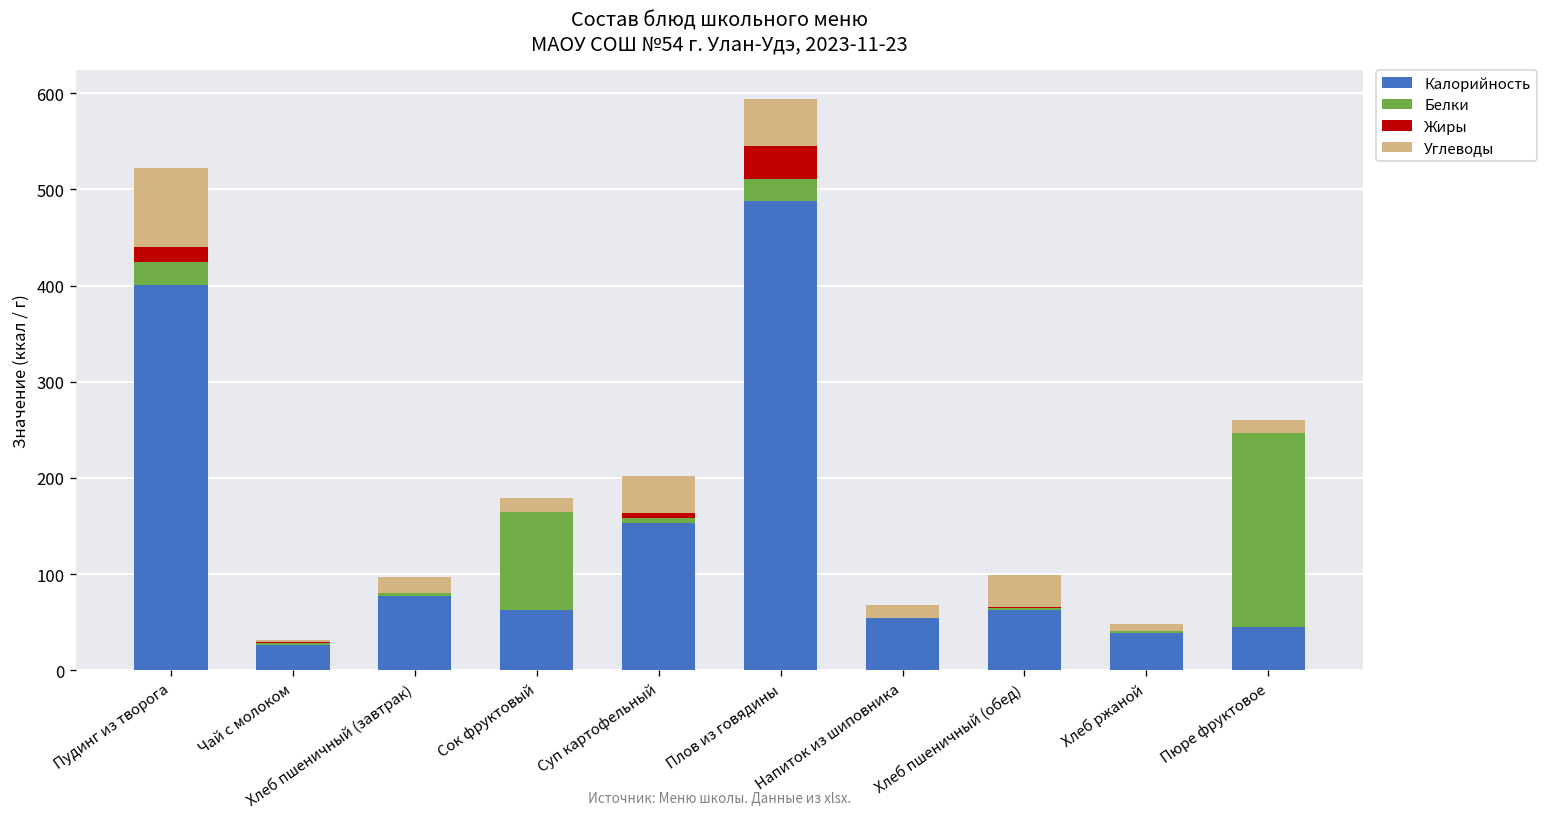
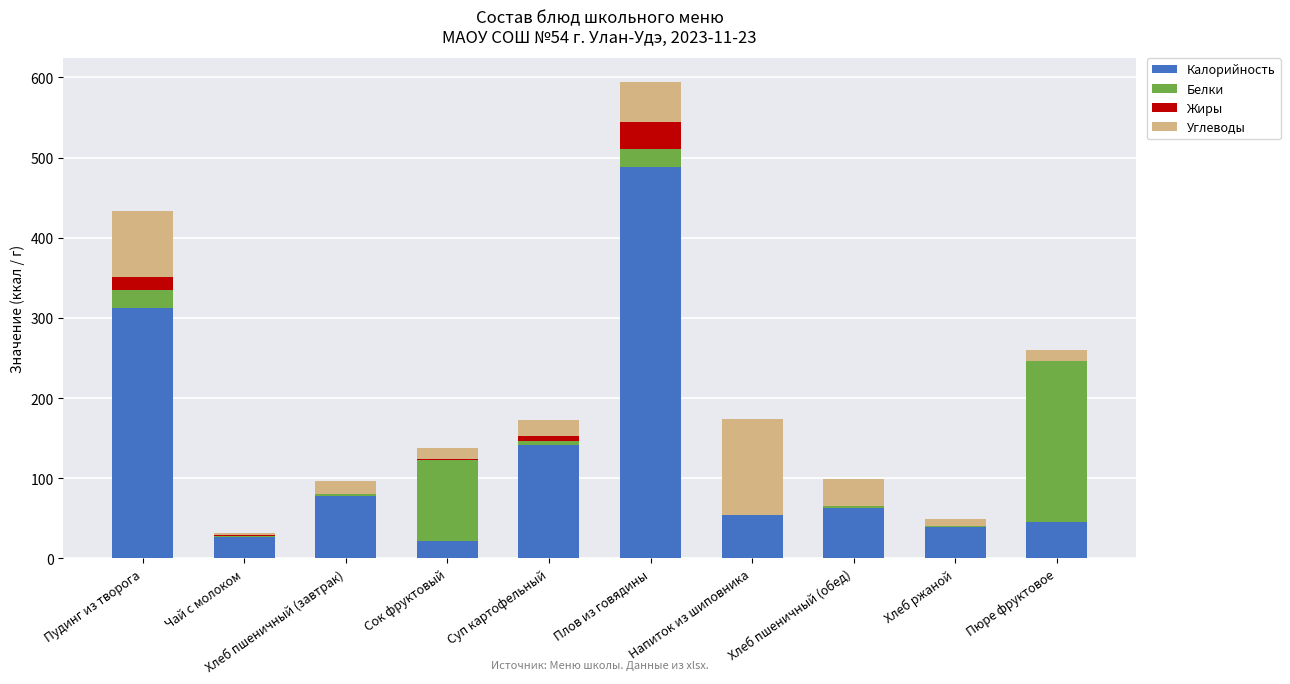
  {
    "Калорийность": {
-     "Пудинг из творога": 400,
+     "Пудинг из творога": 310,
      "Чай с молоком": 30,
      "Хлеб пшеничный (завтрак)": 80,
-     "Сок фруктовый": 60,
-     "Суп картофельный": 150,
+     "Сок фруктовый": 20,
+     "Суп картофельный": 140,
      "Плов из говядины": 490,
      "Напиток из шиповника": 50,
      "Хлеб пшеничный (обед)": 60,
      "Хлеб ржаной": 40,
      "Пюре фруктовое": 40
    },
    "Белки": {
      "Пудинг из творога": 20,
      "Сок фруктовый": 100,
      "Суп картофельный": 10,
      "Плов из говядины": 20,
      "Пюре фруктовое": 200
    },
    "Жиры": {
      "Пудинг из творога": 20,
      "Суп картофельный": 10,
      "Плов из говядины": 30,
      "Пюре фруктовое": 0
    },
    "Углеводы": {
      "Пудинг из творога": 80,
      "Хлеб пшеничный (завтрак)": 20,
      "Сок фруктовый": 10,
-     "Суп картофельный": 40,
+     "Суп картофельный": 20,
      "Плов из говядины": 50,
-     "Напиток из шиповника": 10,
+     "Напиток из шиповника": 120,
      "Хлеб пшеничный (обед)": 30,
      "Хлеб ржаной": 10,
      "Пюре фруктовое": 10
    }
  }
